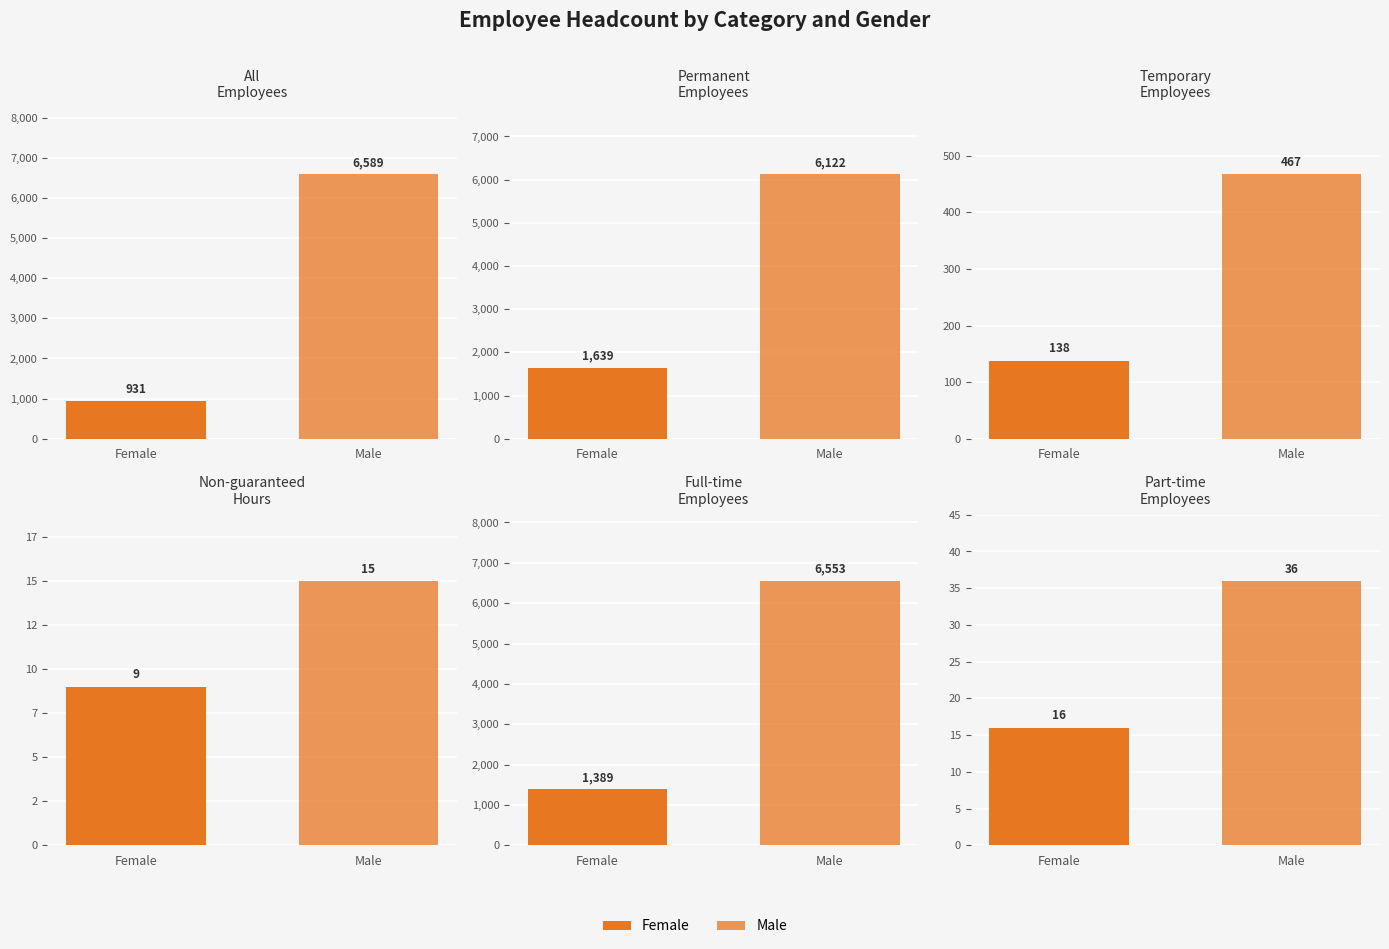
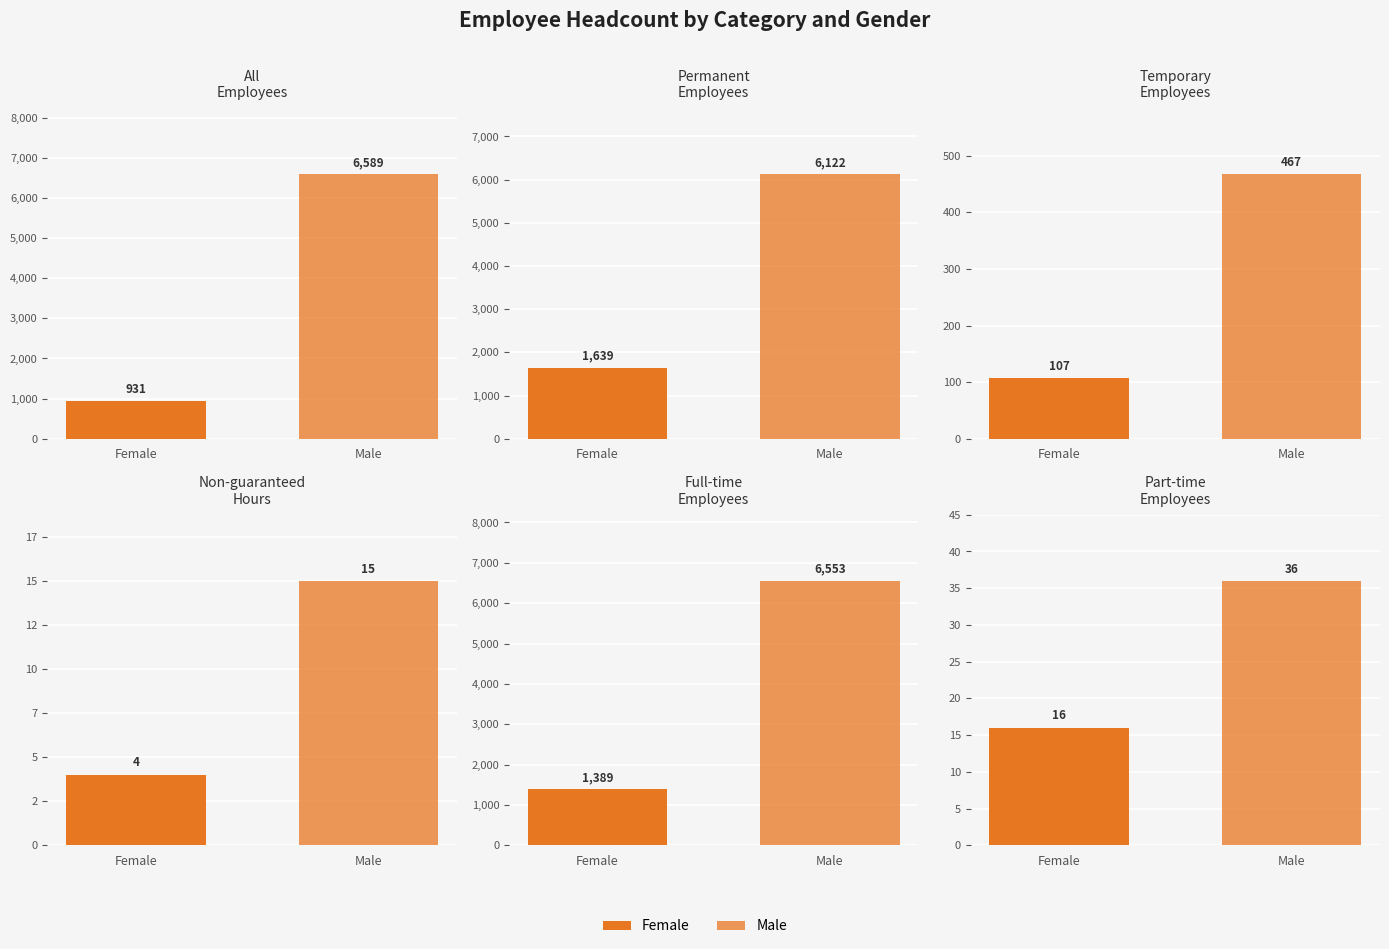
  {
    "All Employees": {
      "Female": "931",
      "Male": "6,589"
    },
    "Permanent Employees": {
      "Female": "1,639",
      "Male": "6,122"
    },
    "Temporary Employees": {
-     "Female": "138",
+     "Female": "107",
      "Male": "467"
    },
    "Non-guaranteed Hours": {
-     "Female": "9",
+     "Female": "4",
      "Male": "15"
    },
    "Full-time Employees": {
      "Female": "1,389",
      "Male": "6,553"
    },
    "Part-time Employees": {
      "Female": "16",
      "Male": "36"
    }
  }
